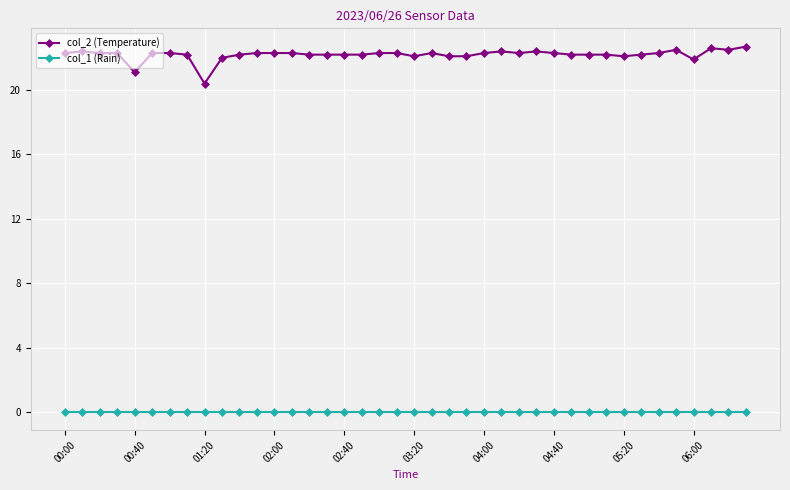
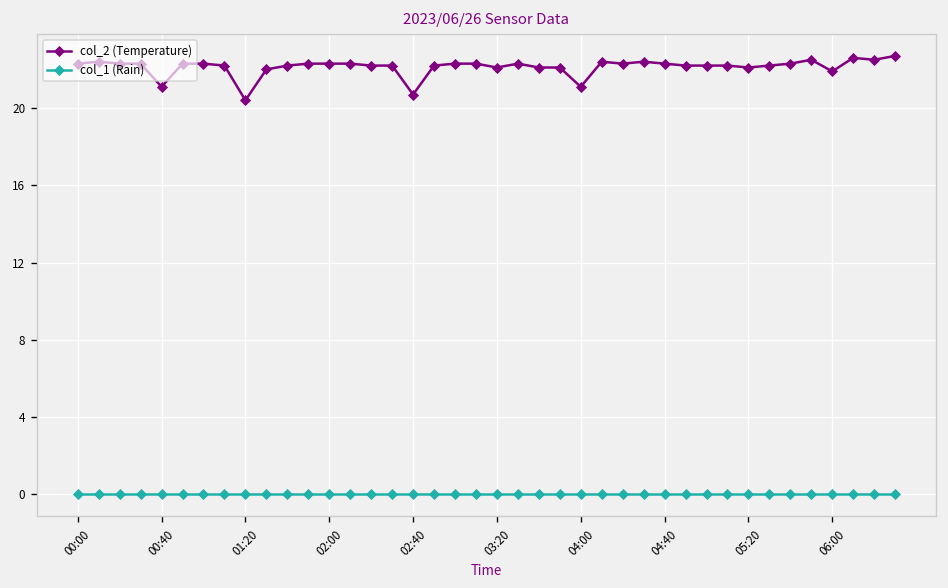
  {
    "col_2 (Temperature)": {
      "00:40": 21.1,
      "01:20": 20.4,
      "02:00": 22.3,
-     "02:40": 22.2,
+     "02:40": 20.7,
      "03:20": 22.1,
-     "04:00": 22.3,
+     "04:00": 21.1,
      "04:40": 22.3,
      "05:20": 22.1,
      "06:00": 21.9
    },
    "col_1 (Rain)": {
      "00:00": 0.0,
      "00:40": 0.0,
      "01:20": 0.0,
      "02:00": 0.0,
      "02:40": 0.0,
      "03:20": 0.0,
      "04:00": 0.0,
      "04:40": 0.0,
      "05:20": 0.0,
      "06:00": 0.0
    }
  }
